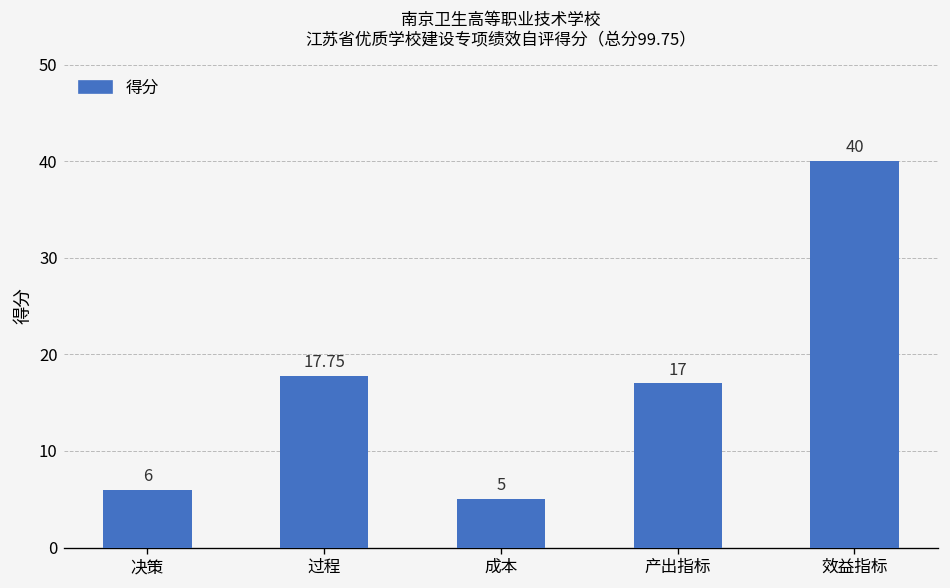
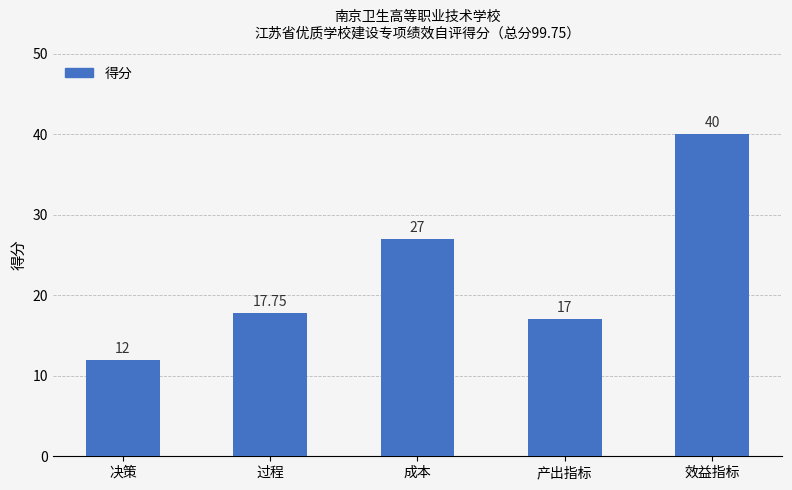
  {
-   "决策": 6,
+   "决策": 12,
    "过程": 17.75,
-   "成本": 5,
+   "成本": 27,
    "产出指标": 17,
    "效益指标": 40
  }
